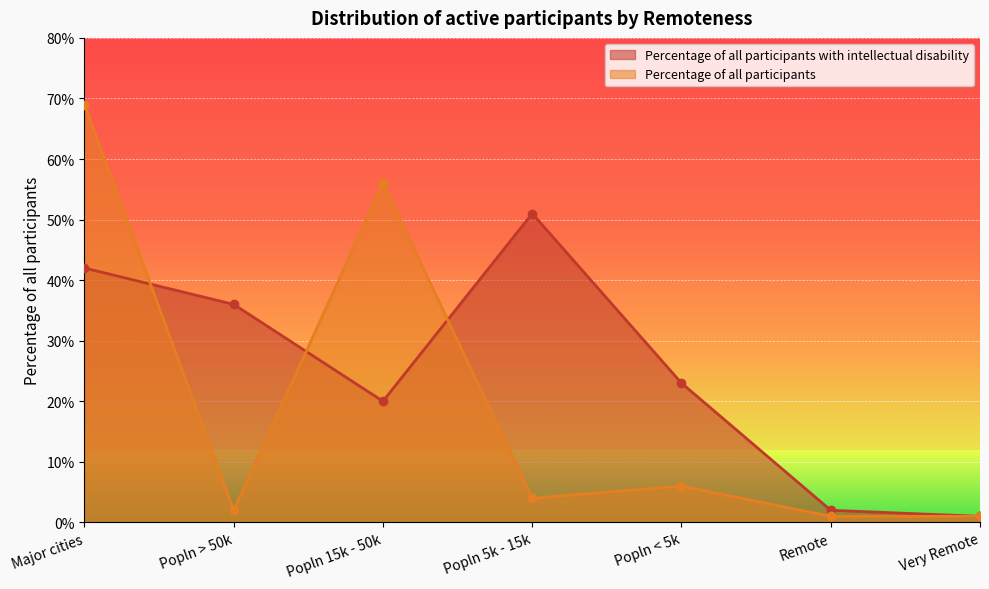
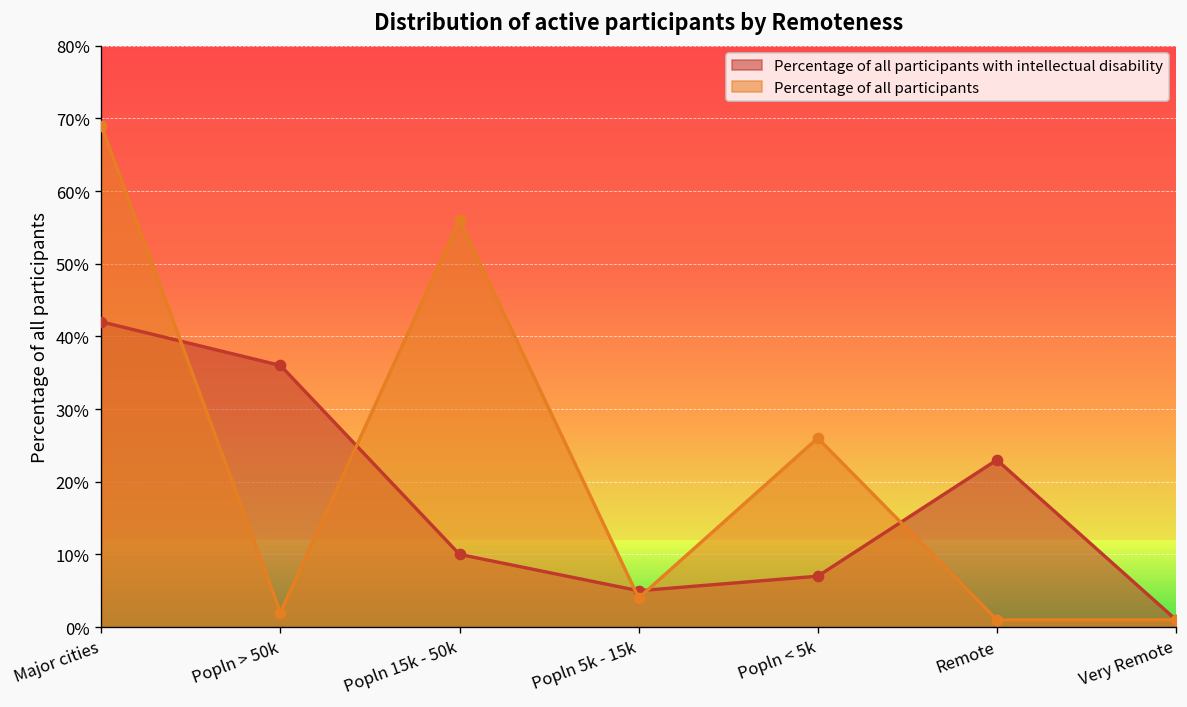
  {
    "Percentage of all participants with intellectual disability": {
      "Major cities": "42%",
      "Popln > 50k": "36%",
-     "Popln 15k - 50k": "20%",
-     "Popln 5k - 15k": "51%",
-     "Popln < 5k": "23%",
-     "Remote": "2%"
+     "Popln 15k - 50k": "10%",
+     "Popln 5k - 15k": "5%",
+     "Popln < 5k": "7%",
+     "Remote": "23%"
    },
    "Percentage of all participants": {
      "Major cities": "69%",
      "Popln > 50k": "2%",
      "Popln 15k - 50k": "56%",
      "Popln 5k - 15k": "4%",
-     "Popln < 5k": "6%",
+     "Popln < 5k": "26%",
      "Remote": "1%"
    }
  }
